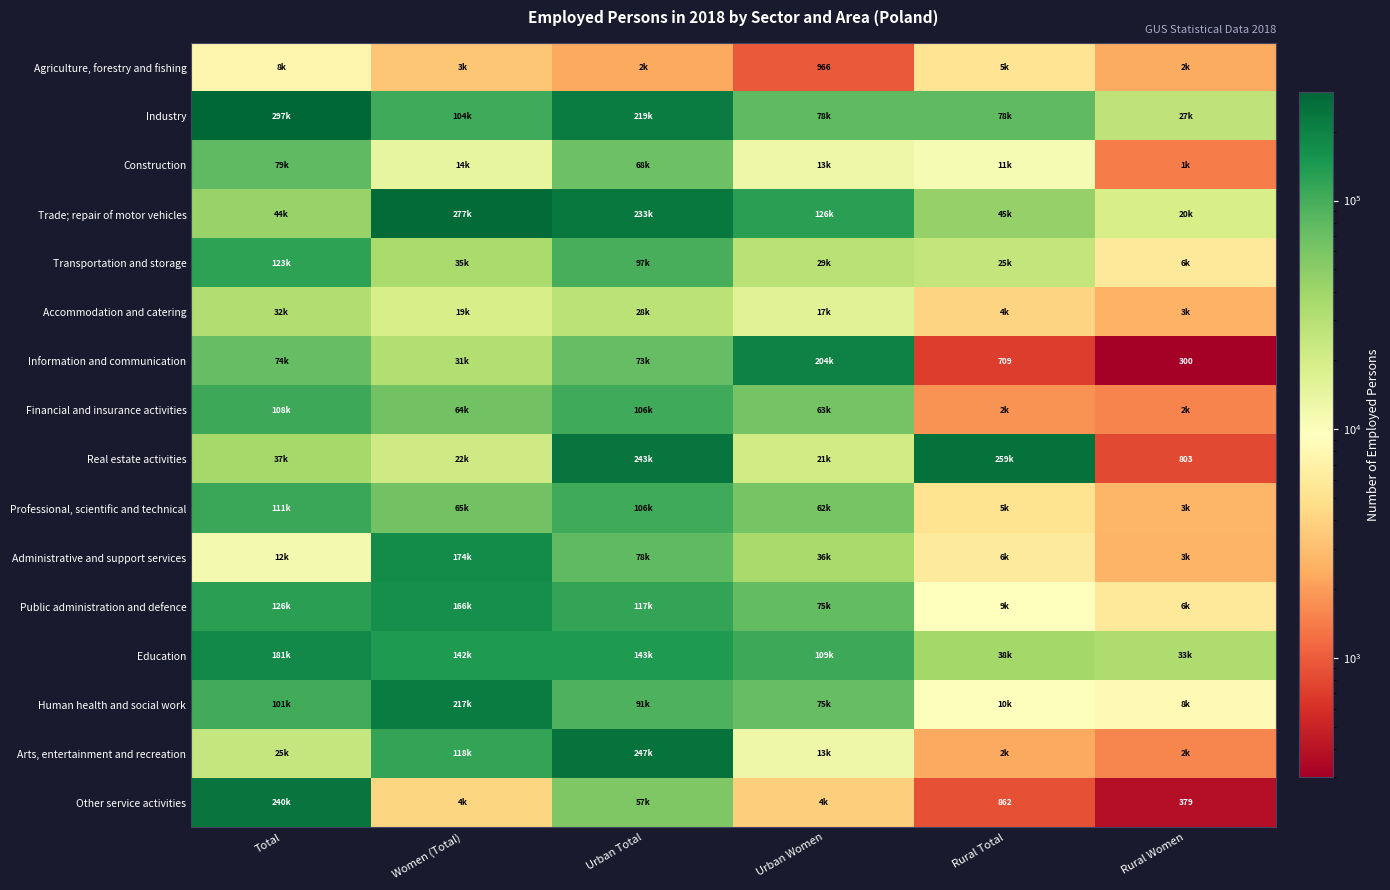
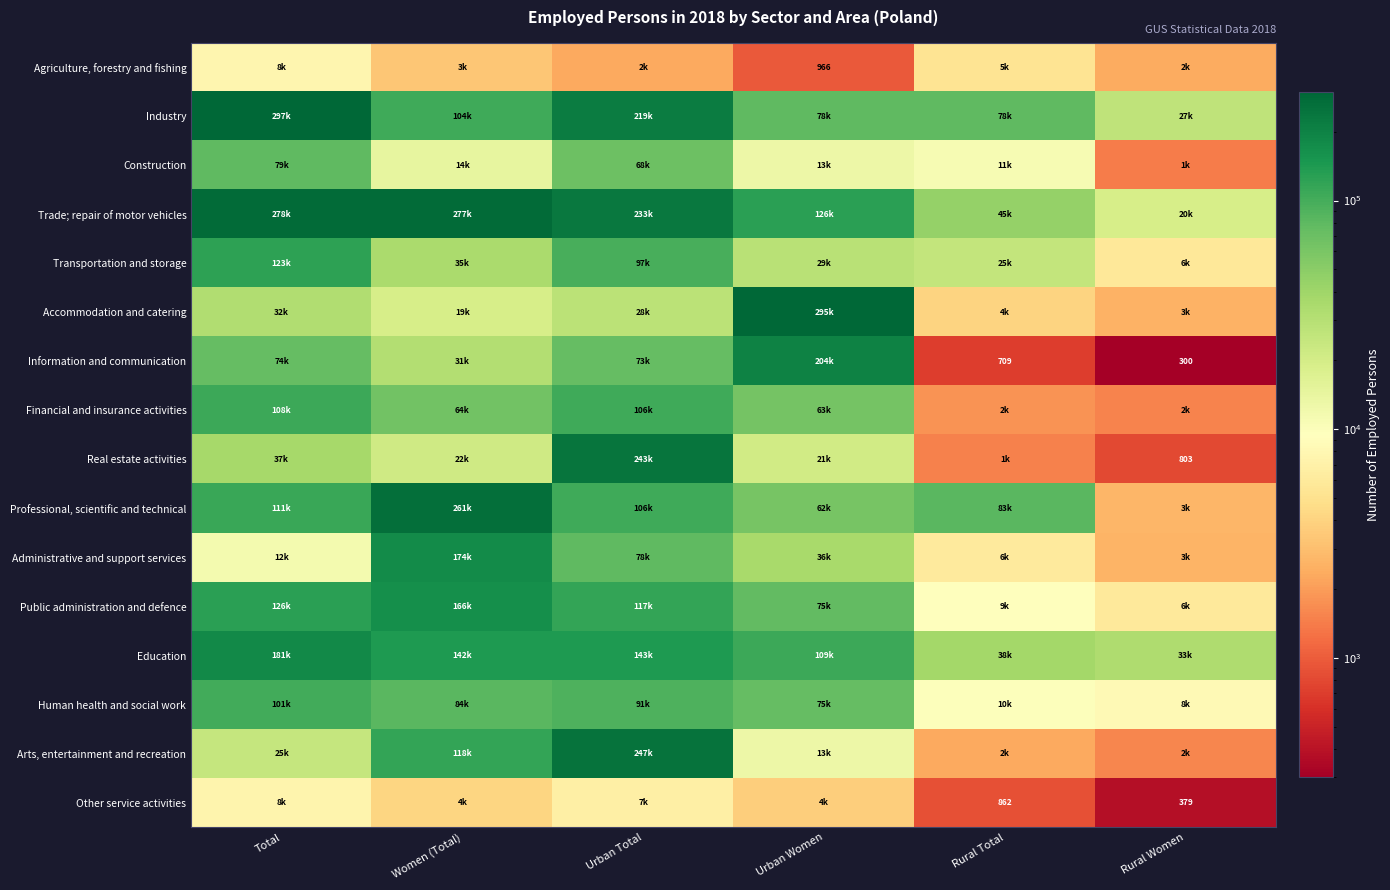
  {
    "Agriculture, forestry and fishing": {
      "Total": "8k",
      "Women (Total)": "3k",
      "Urban Total": "2k",
      "Urban Women": "966",
      "Rural Total": "5k",
      "Rural Women": "2k"
    },
    "Industry": {
      "Total": "297k",
      "Women (Total)": "104k",
      "Urban Total": "219k",
      "Urban Women": "78k",
      "Rural Total": "78k",
      "Rural Women": "27k"
    },
    "Construction": {
      "Total": "79k",
      "Women (Total)": "14k",
      "Urban Total": "68k",
      "Urban Women": "13k",
      "Rural Total": "11k",
      "Rural Women": "1k"
    },
    "Trade; repair of motor vehicles": {
-     "Total": "44k",
+     "Total": "278k",
      "Women (Total)": "277k",
      "Urban Total": "233k",
      "Urban Women": "126k",
      "Rural Total": "45k",
      "Rural Women": "20k"
    },
    "Transportation and storage": {
      "Total": "123k",
      "Women (Total)": "35k",
      "Urban Total": "97k",
      "Urban Women": "29k",
      "Rural Total": "25k",
      "Rural Women": "6k"
    },
    "Accommodation and catering": {
      "Total": "32k",
      "Women (Total)": "19k",
      "Urban Total": "28k",
-     "Urban Women": "17k",
+     "Urban Women": "295k",
      "Rural Total": "4k",
      "Rural Women": "3k"
    },
    "Information and communication": {
      "Total": "74k",
      "Women (Total)": "31k",
      "Urban Total": "73k",
      "Urban Women": "204k",
      "Rural Total": "709",
      "Rural Women": "300"
    },
    "Financial and insurance activities": {
      "Total": "108k",
      "Women (Total)": "64k",
      "Urban Total": "106k",
      "Urban Women": "63k",
      "Rural Total": "2k",
      "Rural Women": "2k"
    },
    "Real estate activities": {
      "Total": "37k",
      "Women (Total)": "22k",
      "Urban Total": "243k",
      "Urban Women": "21k",
-     "Rural Total": "259k",
+     "Rural Total": "1k",
      "Rural Women": "803"
    },
    "Professional, scientific and technical": {
      "Total": "111k",
-     "Women (Total)": "65k",
+     "Women (Total)": "261k",
      "Urban Total": "106k",
      "Urban Women": "62k",
-     "Rural Total": "5k",
+     "Rural Total": "83k",
      "Rural Women": "3k"
    },
    "Administrative and support services": {
      "Total": "12k",
      "Women (Total)": "174k",
      "Urban Total": "78k",
      "Urban Women": "36k",
      "Rural Total": "6k",
      "Rural Women": "3k"
    },
    "Public administration and defence": {
      "Total": "126k",
      "Women (Total)": "166k",
      "Urban Total": "117k",
      "Urban Women": "75k",
      "Rural Total": "9k",
      "Rural Women": "6k"
    },
    "Education": {
      "Total": "181k",
      "Women (Total)": "142k",
      "Urban Total": "143k",
      "Urban Women": "109k",
      "Rural Total": "38k",
      "Rural Women": "33k"
    },
    "Human health and social work": {
      "Total": "101k",
-     "Women (Total)": "217k",
+     "Women (Total)": "84k",
      "Urban Total": "91k",
      "Urban Women": "75k",
      "Rural Total": "10k",
      "Rural Women": "8k"
    },
    "Arts, entertainment and recreation": {
      "Total": "25k",
      "Women (Total)": "118k",
      "Urban Total": "247k",
      "Urban Women": "13k",
      "Rural Total": "2k",
      "Rural Women": "2k"
    },
    "Other service activities": {
-     "Total": "240k",
+     "Total": "8k",
      "Women (Total)": "4k",
-     "Urban Total": "57k",
+     "Urban Total": "7k",
      "Urban Women": "4k",
      "Rural Total": "862",
      "Rural Women": "379"
    }
  }
